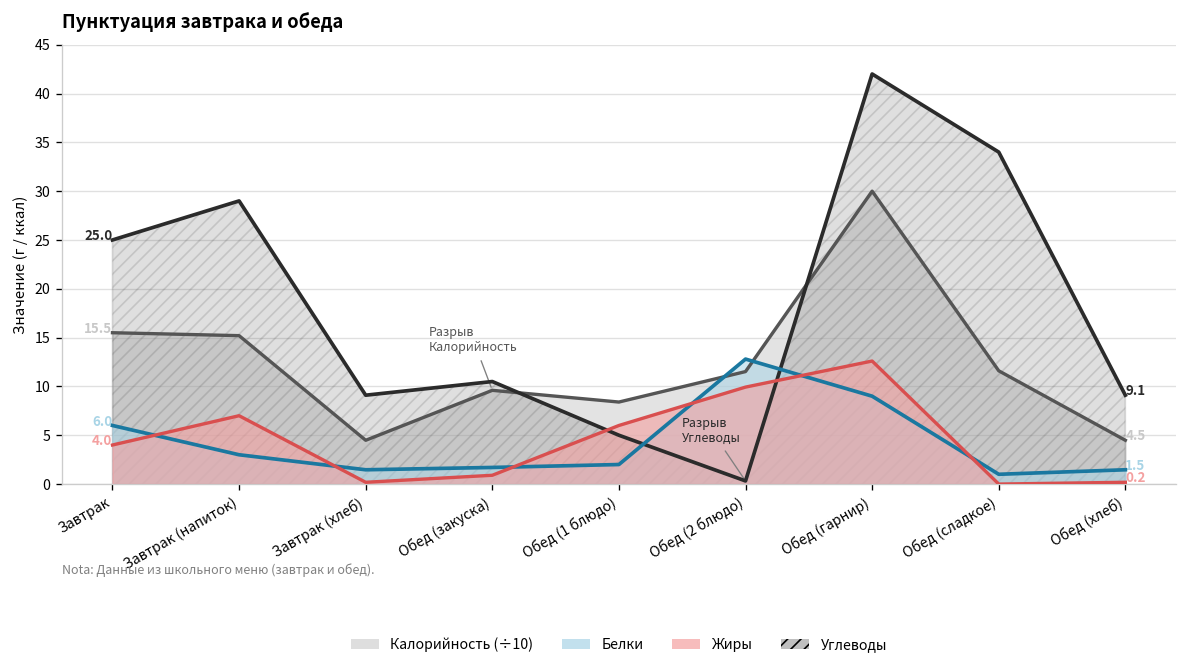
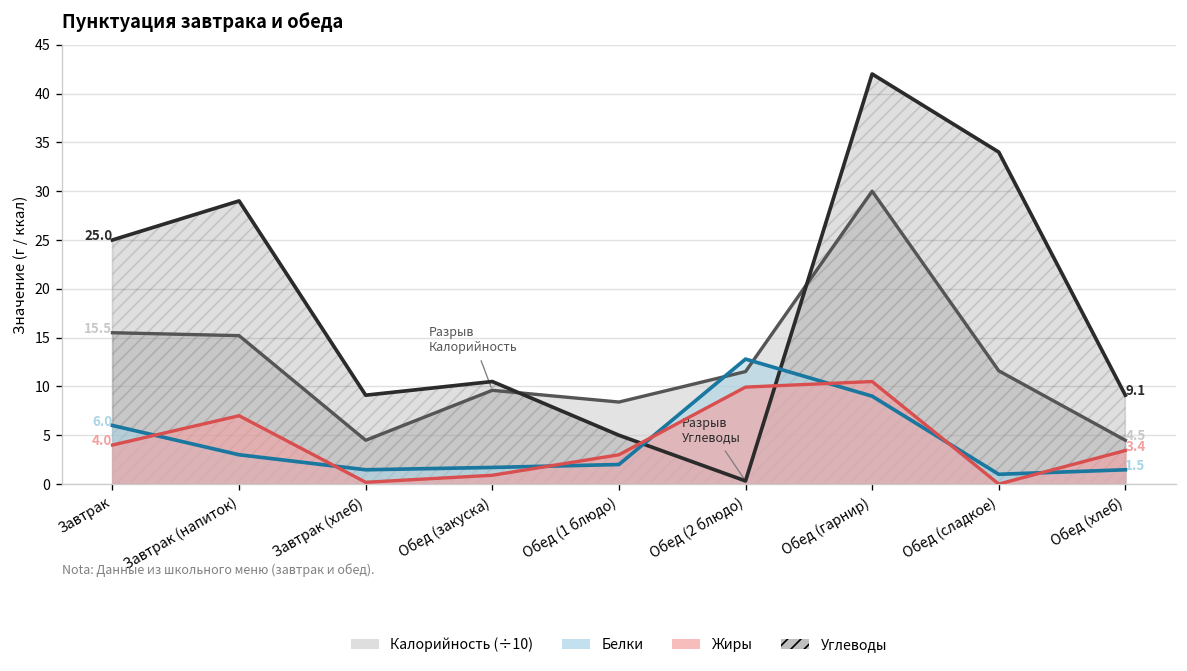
  {
    "Жиры": {
      "Завтрак": 4.0,
-     "Обед (1 блюдо)": 6,
-     "Обед (гарнир)": 13,
-     "Обед (хлеб)": 0.2
+     "Обед (1 блюдо)": 3,
+     "Обед (гарнир)": 11,
+     "Обед (хлеб)": 3.4
    }
  }
